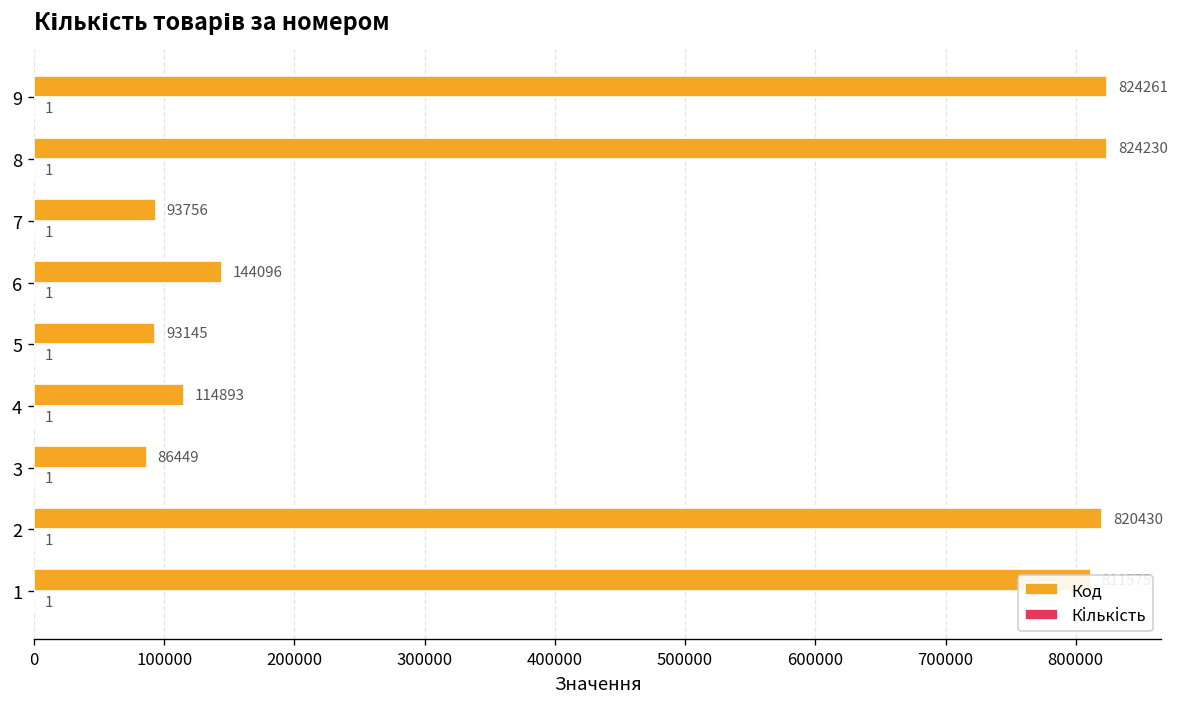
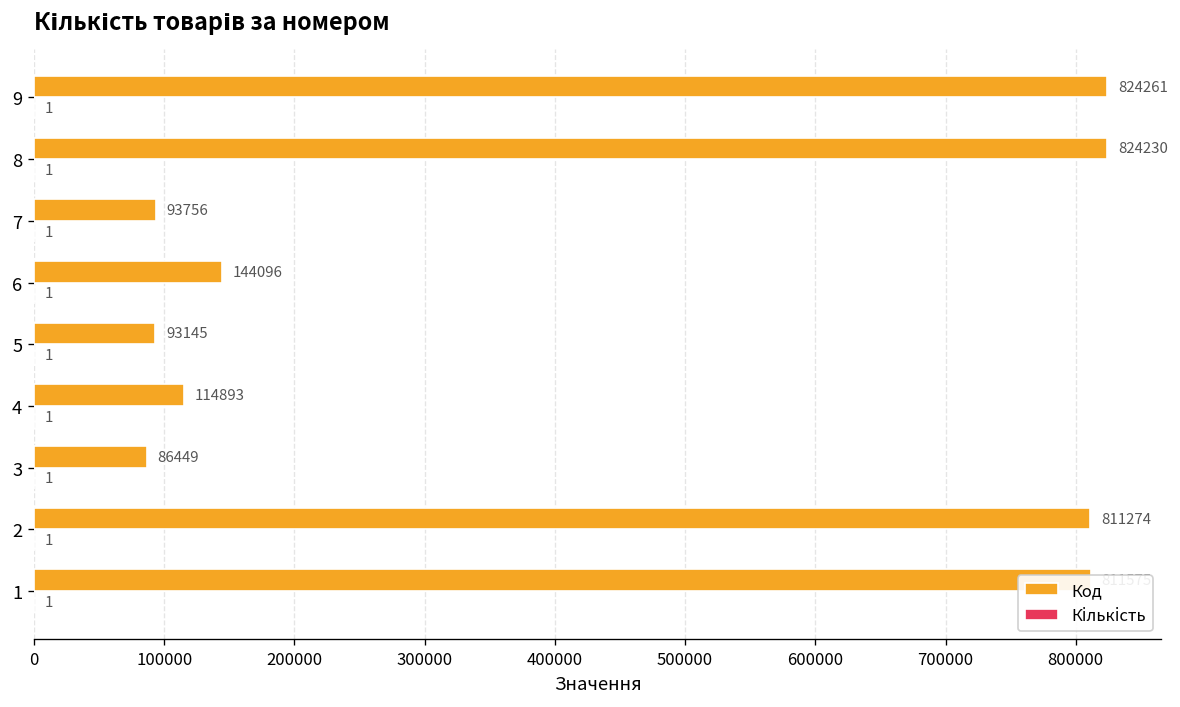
  {
    "Код": {
      "9": 824261,
      "8": 824230,
      "7": 93756,
      "6": 144096,
      "5": 93145,
      "4": 114893,
      "3": 86449,
-     "2": 820430
+     "2": 811274
    },
    "Кількість": {
      "9": 1,
      "8": 1,
      "7": 1,
      "6": 1,
      "5": 1,
      "4": 1,
      "3": 1,
      "2": 1,
      "1": 1
    }
  }
